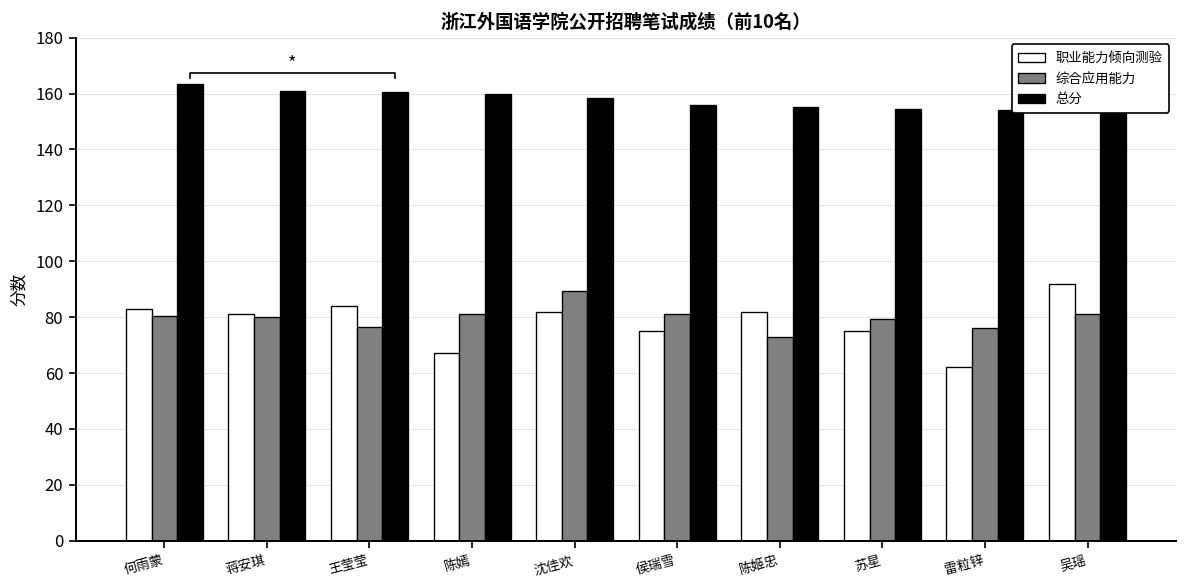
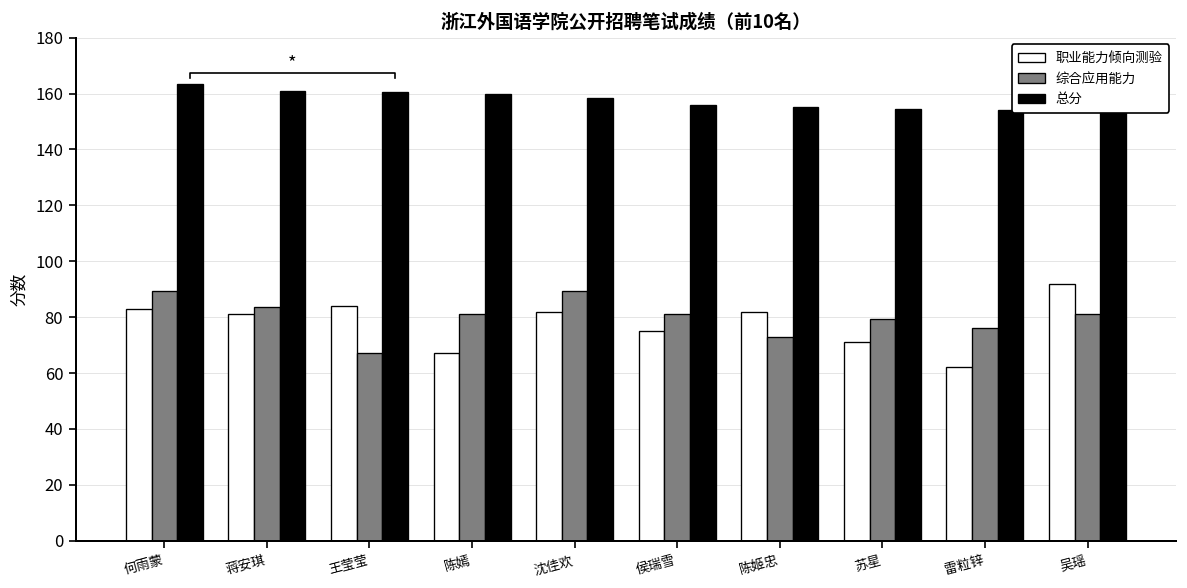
  {
    "职业能力倾向测验": {
      "何雨蒙": 83,
      "蒋安琪": 81,
      "王莹莹": 84,
      "陈嫣": 67,
      "沈佳欢": 82,
      "侯瑞雪": 75,
      "陈姬忠": 82,
-     "苏星": 75,
+     "苏星": 71,
      "雷粒锌": 62,
      "吴瑶": 92
    },
    "综合应用能力": {
-     "何雨蒙": 81,
-     "蒋安琪": 80,
-     "王莹莹": 77,
+     "何雨蒙": 89,
+     "蒋安琪": 84,
+     "王莹莹": 67,
      "陈嫣": 81,
      "沈佳欢": 89,
      "侯瑞雪": 81,
      "陈姬忠": 73,
      "苏星": 80,
      "雷粒锌": 76,
      "吴瑶": 81
    }
  }
